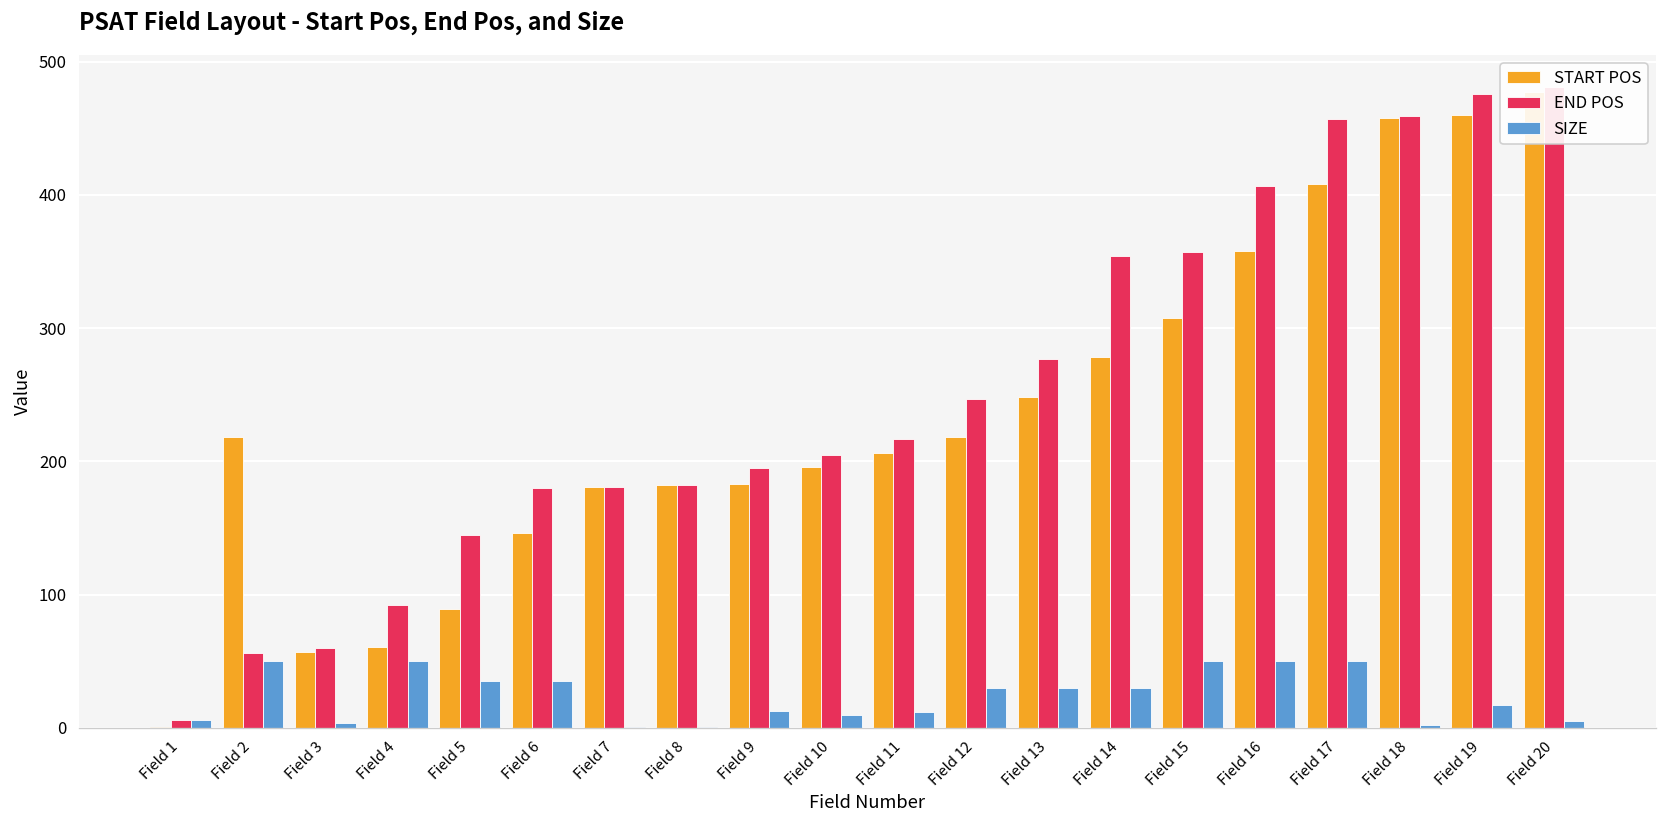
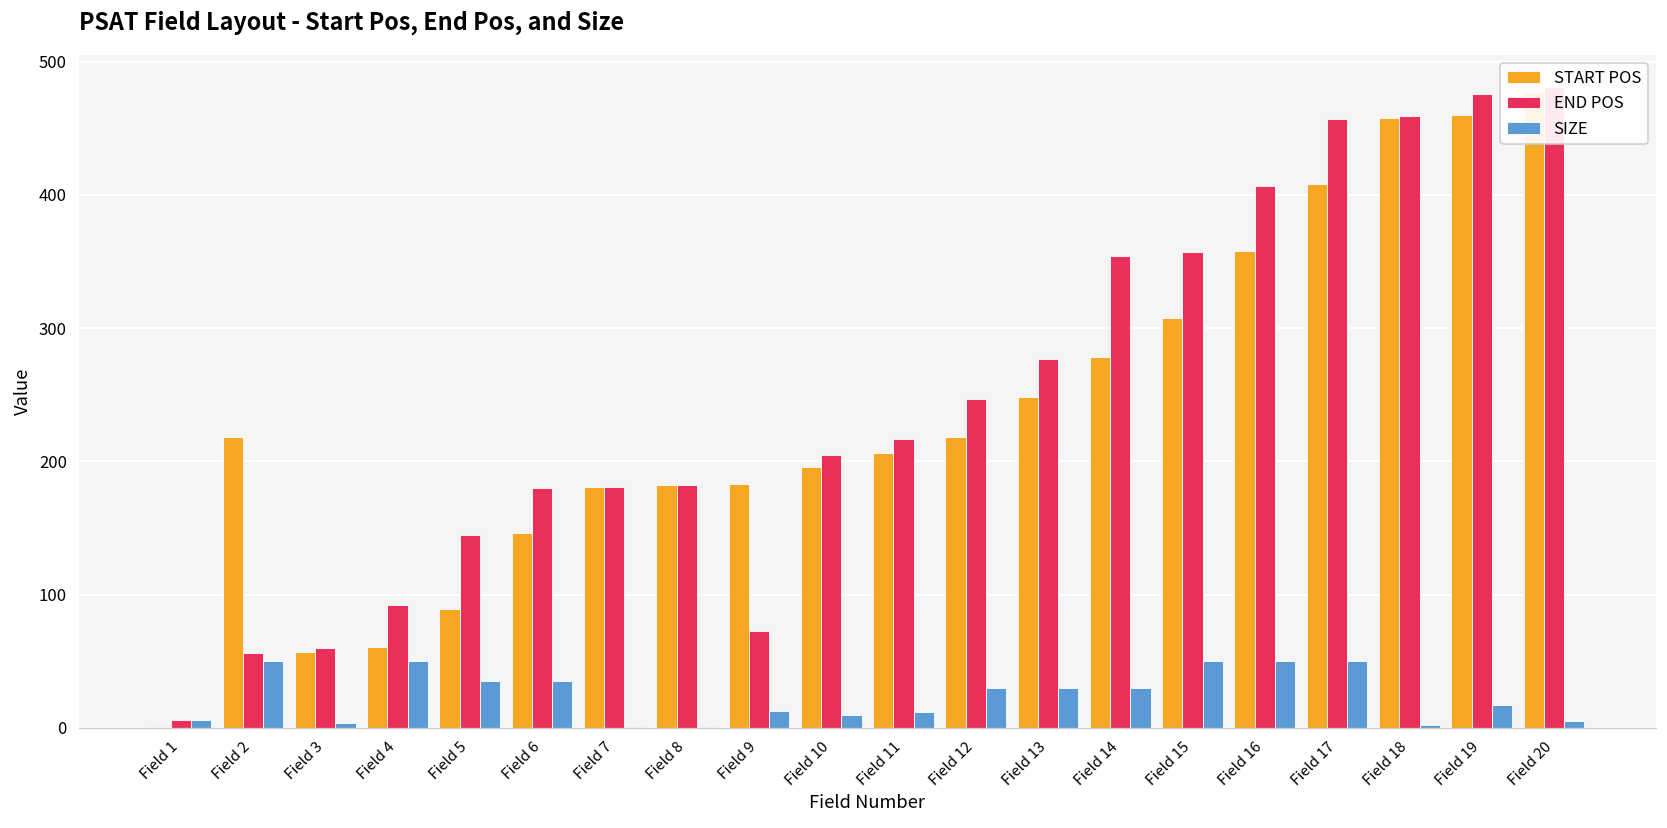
  {
    "START POS": {
      "Field 2": 218,
      "Field 3": 57,
      "Field 4": 61,
      "Field 5": 89,
      "Field 6": 146,
      "Field 7": 181,
      "Field 8": 182,
      "Field 9": 183,
      "Field 10": 196,
      "Field 11": 206,
      "Field 12": 218,
      "Field 13": 248,
      "Field 14": 278,
      "Field 15": 308,
      "Field 16": 358,
      "Field 17": 408,
      "Field 18": 458,
      "Field 19": 460
    },
    "END POS": {
      "Field 1": 6,
      "Field 2": 56,
      "Field 3": 60,
      "Field 4": 92,
      "Field 5": 145,
      "Field 6": 180,
      "Field 7": 181,
      "Field 8": 182,
-     "Field 9": 195,
+     "Field 9": 73,
      "Field 10": 205,
      "Field 11": 217,
      "Field 12": 247,
      "Field 13": 277,
      "Field 14": 354,
      "Field 15": 357,
      "Field 16": 407,
      "Field 17": 457,
      "Field 18": 459,
      "Field 19": 476
    },
    "SIZE": {
      "Field 1": 6,
      "Field 2": 50,
      "Field 3": 4,
      "Field 4": 50,
      "Field 5": 35,
      "Field 6": 35,
      "Field 9": 13,
      "Field 10": 10,
      "Field 11": 12,
      "Field 12": 30,
      "Field 13": 30,
      "Field 14": 30,
      "Field 15": 50,
      "Field 16": 50,
      "Field 17": 50,
      "Field 19": 17,
      "Field 20": 5
    }
  }
